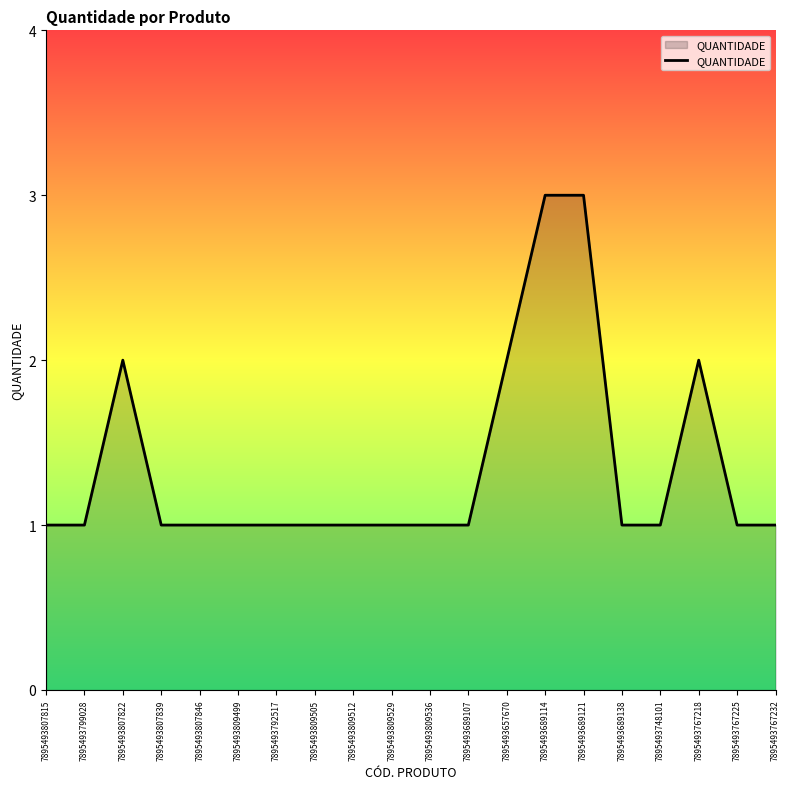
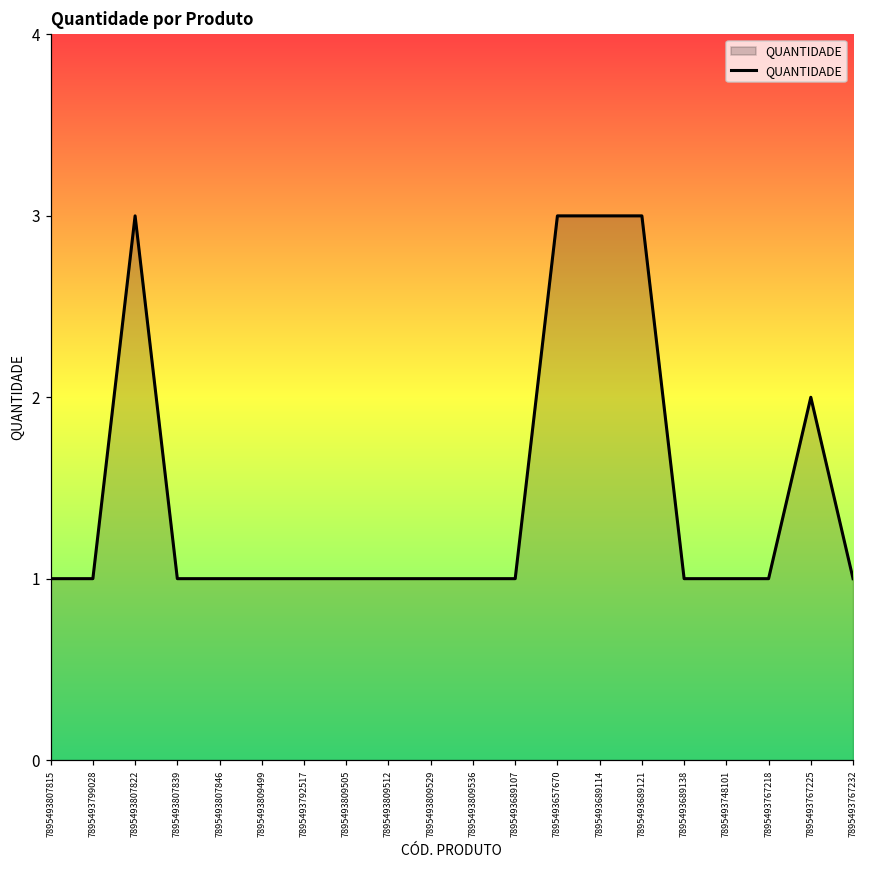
  {
    "7895493807815": 1,
    "7895493799028": 1,
-   "7895493807822": 2,
+   "7895493807822": 3,
    "7895493807839": 1,
    "7895493807846": 1,
    "7895493809499": 1,
    "7895493792517": 1,
    "7895493809505": 1,
    "7895493809512": 1,
    "7895493809529": 1,
    "7895493809536": 1,
    "7895493689107": 1,
-   "7895493657670": 2,
+   "7895493657670": 3,
    "7895493689114": 3,
    "7895493689121": 3,
    "7895493689138": 1,
    "7895493748101": 1,
-   "7895493767218": 2,
-   "7895493767225": 1,
+   "7895493767218": 1,
+   "7895493767225": 2,
    "7895493767232": 1
  }
